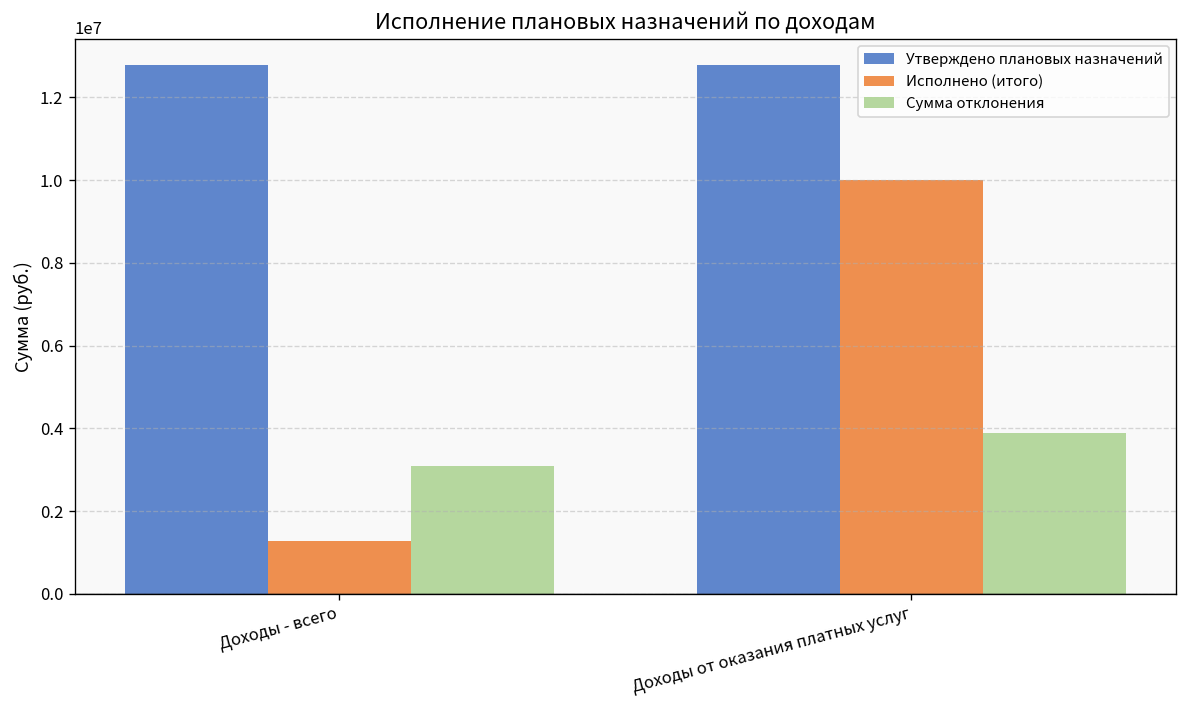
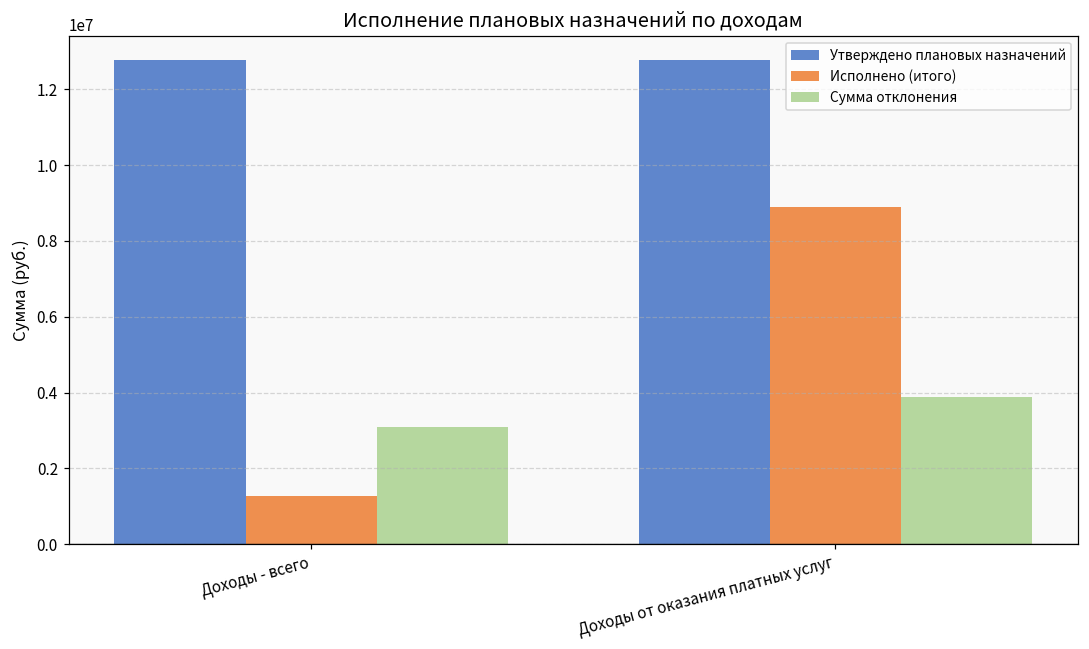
  {
    "Утверждено плановых назначений": {
      "Доходы - всего": 12800000,
      "Доходы от оказания платных услуг": 12800000
    },
    "Исполнено (итого)": {
      "Доходы - всего": 1300000,
-     "Доходы от оказания платных услуг": 10000000
+     "Доходы от оказания платных услуг": 8900000
    },
    "Сумма отклонения": {
      "Доходы - всего": 3100000,
      "Доходы от оказания платных услуг": 3900000
    }
  }
